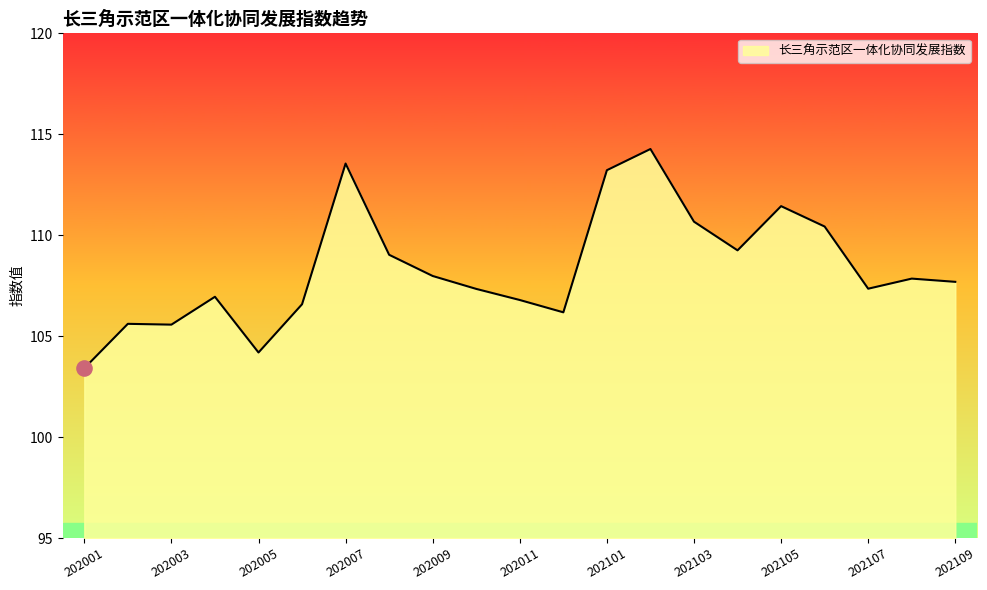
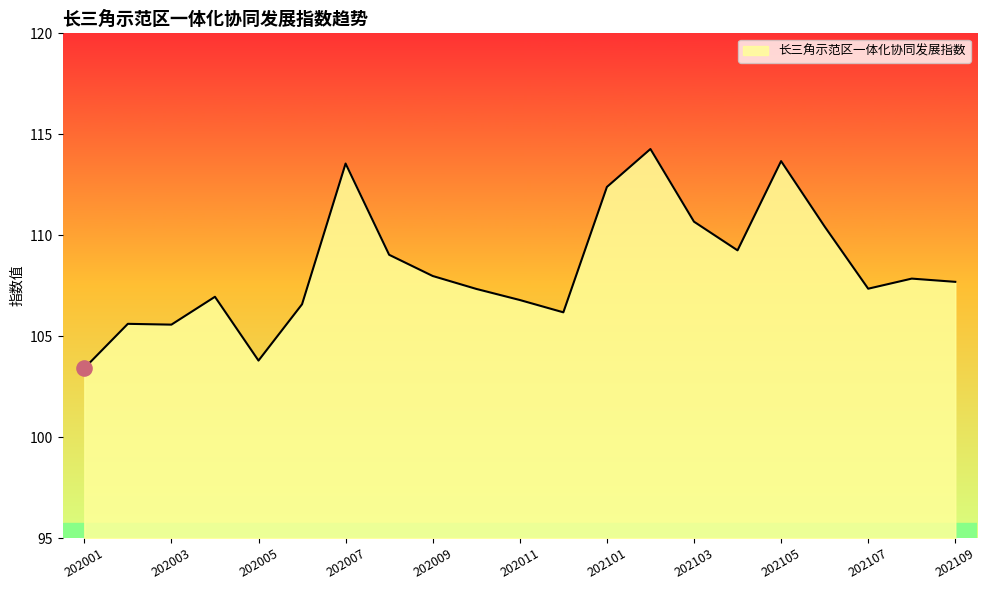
  {
    "长三角示范区一体化协同发展指数": {
      "202003": 105.6,
-     "202005": 104.2,
+     "202005": 103.8,
      "202007": 113.6,
      "202009": 108.0,
      "202011": 106.8,
-     "202101": 113.2,
+     "202101": 112.4,
      "202103": 110.7,
-     "202105": 111.4,
+     "202105": 113.7,
      "202107": 107.4,
      "202109": 107.7
    }
  }
